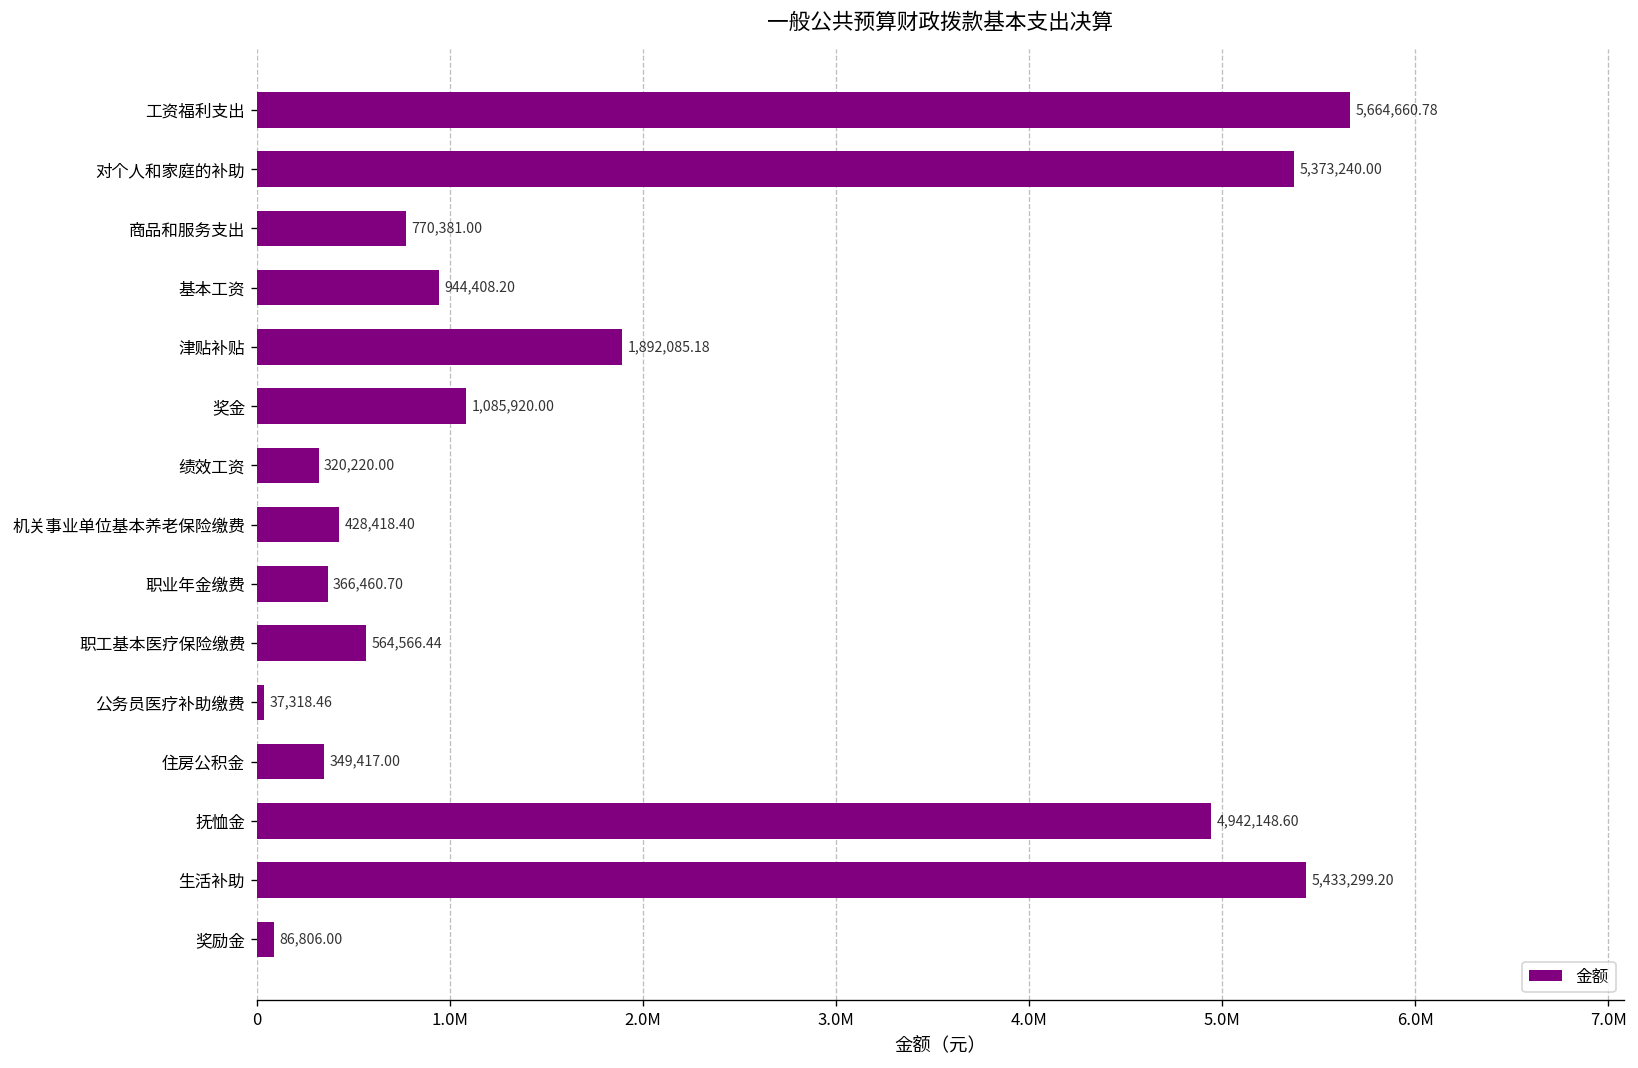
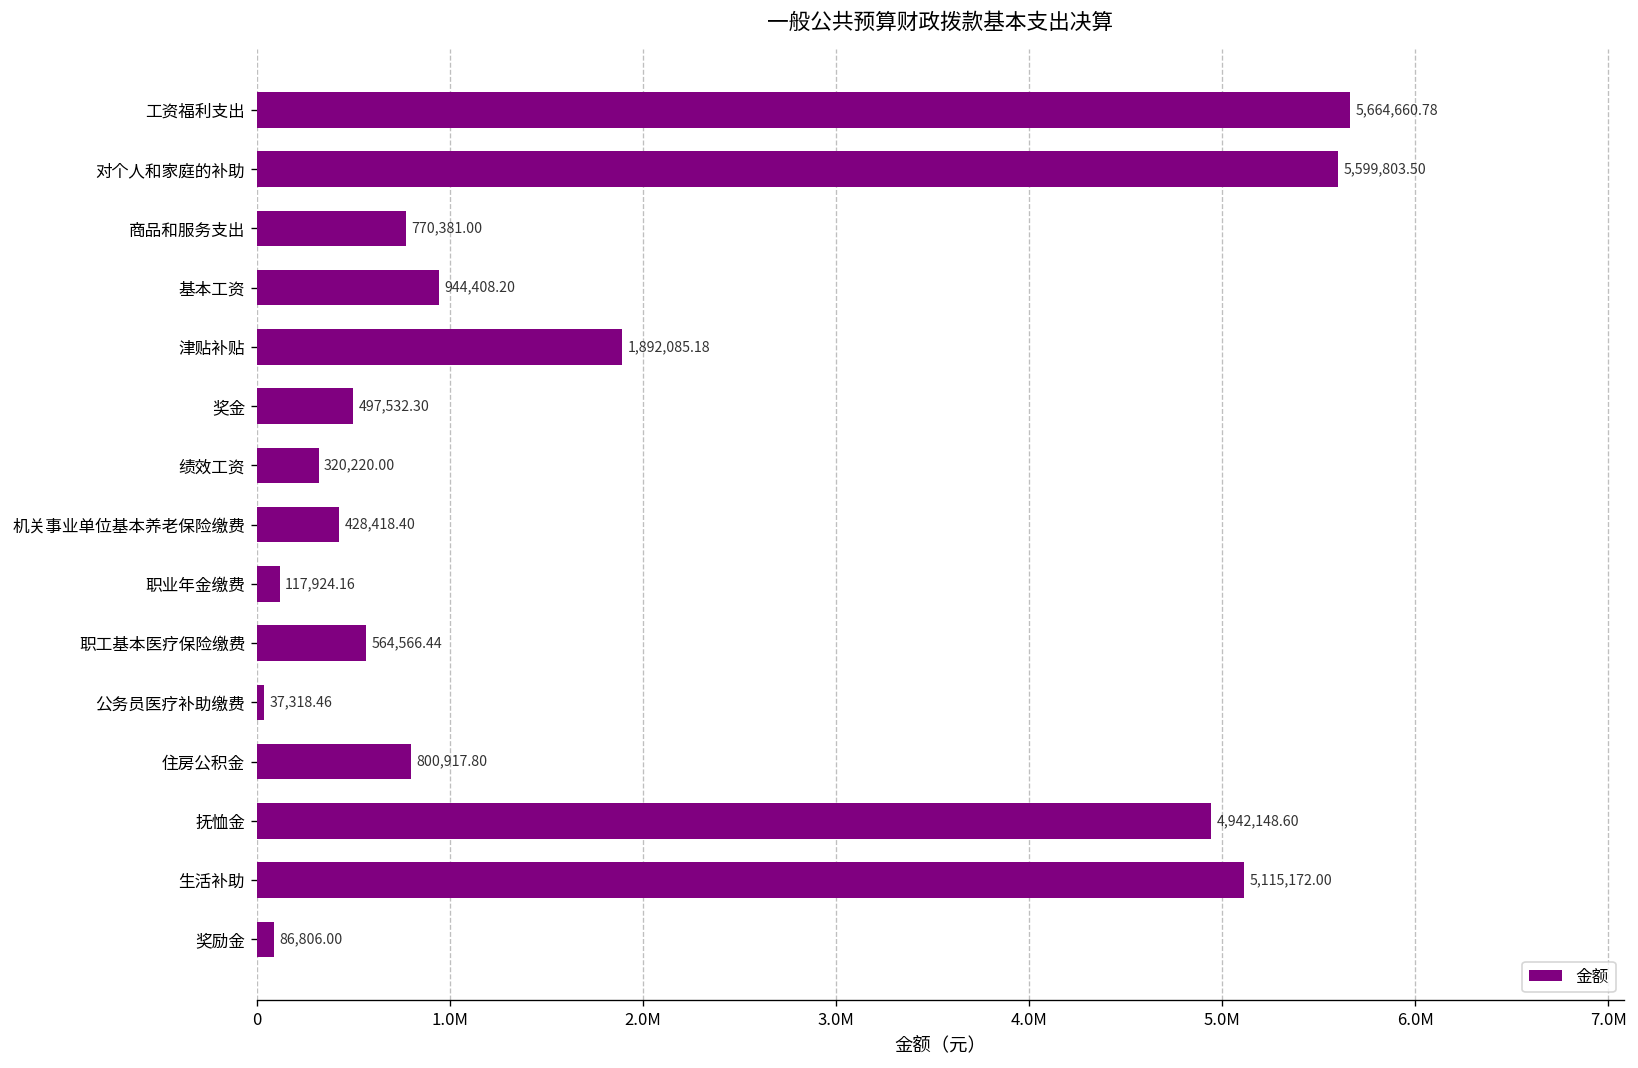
  {
    "工资福利支出": "5,664,660.78",
-   "对个人和家庭的补助": "5,373,240.00",
+   "对个人和家庭的补助": "5,599,803.50",
    "商品和服务支出": "770,381.00",
    "基本工资": "944,408.20",
    "津贴补贴": "1,892,085.18",
-   "奖金": "1,085,920.00",
+   "奖金": "497,532.30",
    "绩效工资": "320,220.00",
    "机关事业单位基本养老保险缴费": "428,418.40",
-   "职业年金缴费": "366,460.70",
+   "职业年金缴费": "117,924.16",
    "职工基本医疗保险缴费": "564,566.44",
    "公务员医疗补助缴费": "37,318.46",
-   "住房公积金": "349,417.00",
+   "住房公积金": "800,917.80",
    "抚恤金": "4,942,148.60",
-   "生活补助": "5,433,299.20",
+   "生活补助": "5,115,172.00",
    "奖励金": "86,806.00"
  }
